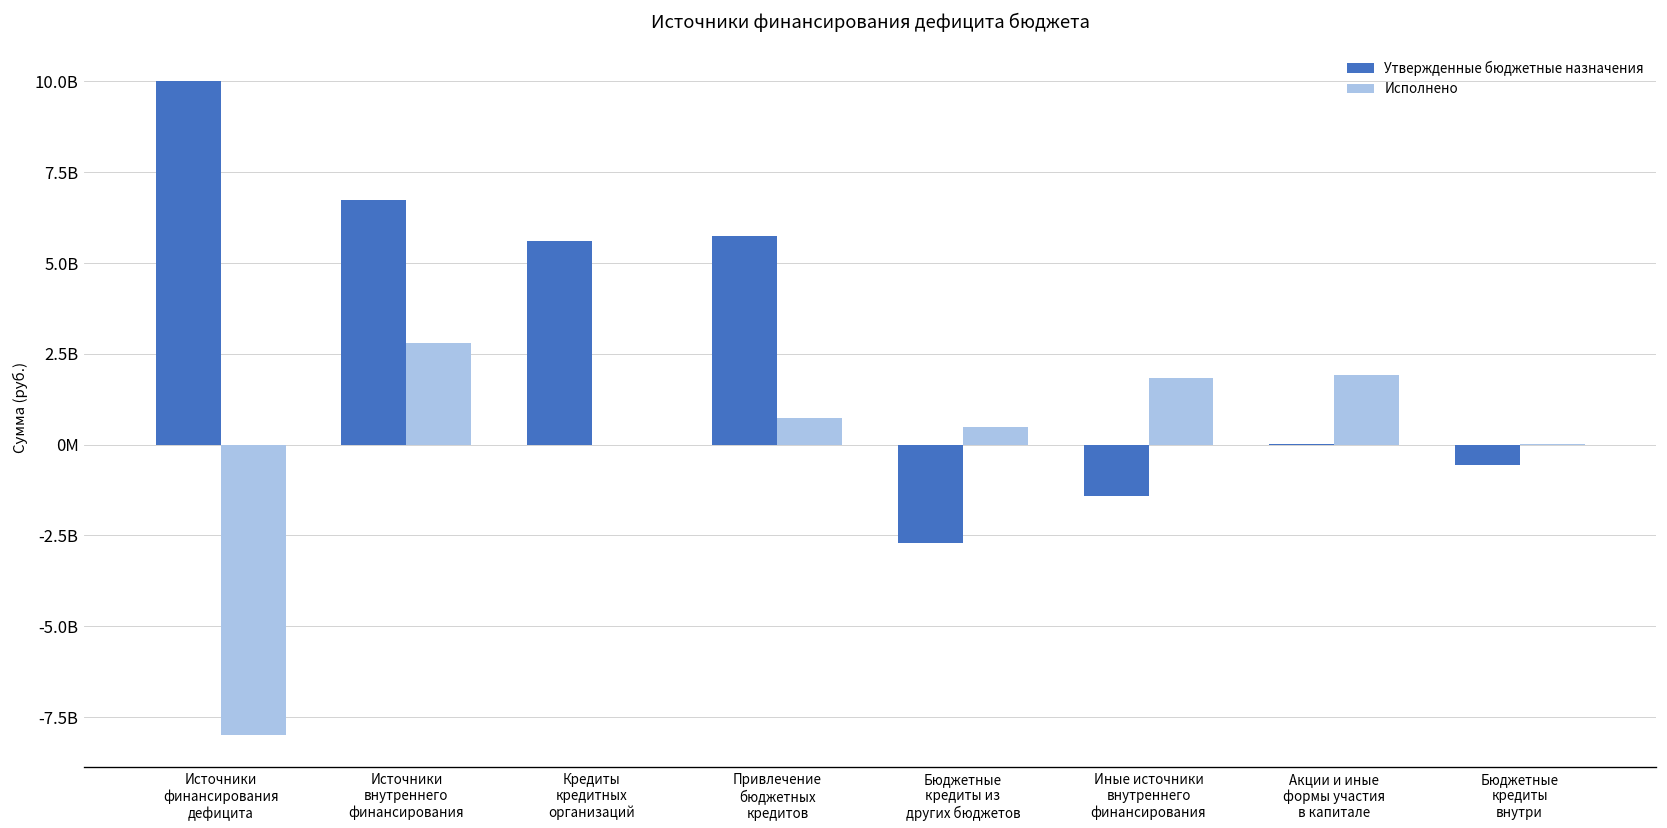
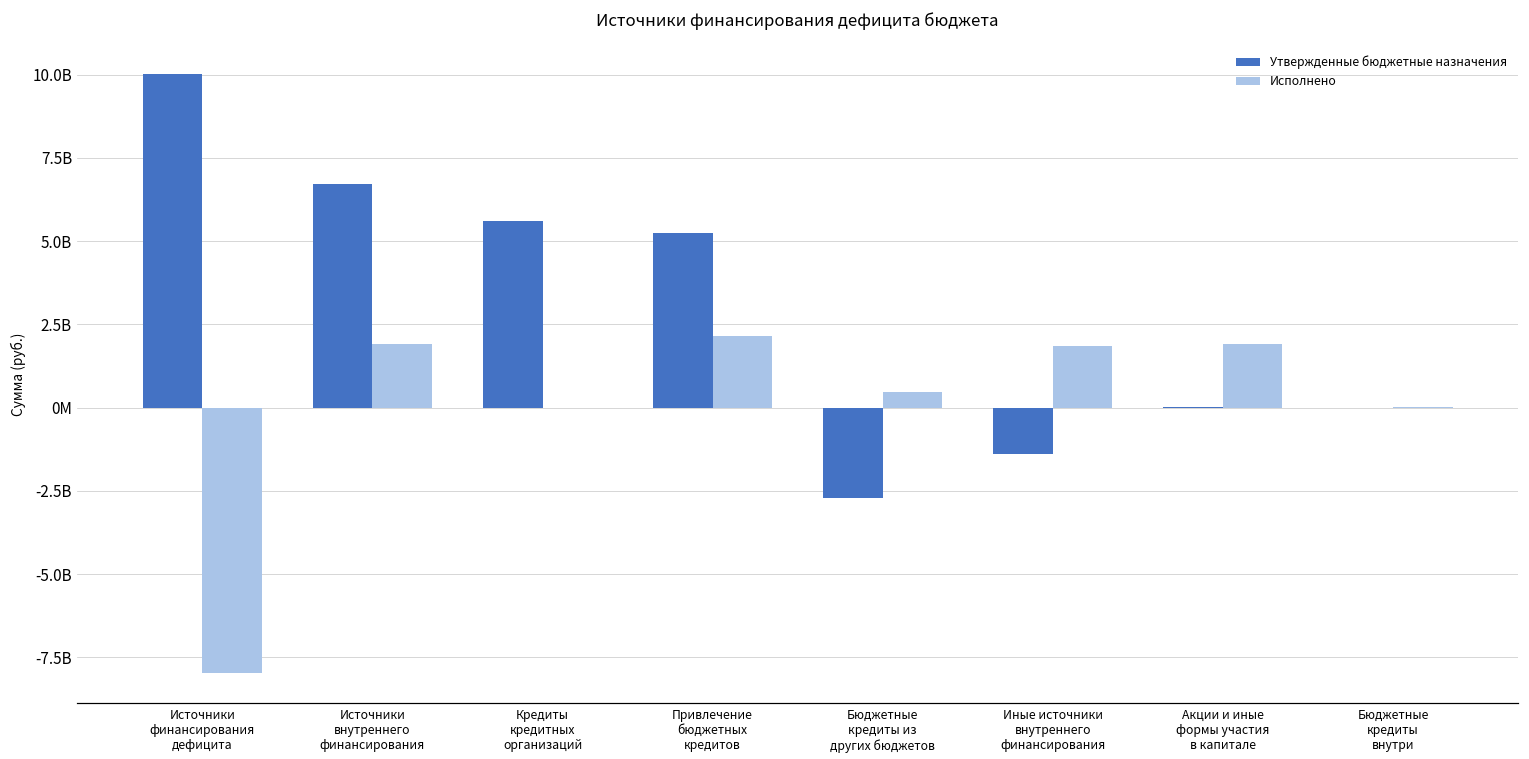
  {
    "Утвержденные бюджетные назначения": {
      "Источники финансирования дефицита": 10000000000,
      "Источники внутреннего финансирования": 6700000000,
      "Кредиты кредитных организаций": 5600000000,
-     "Привлечение бюджетных кредитов": 5700000000,
+     "Привлечение бюджетных кредитов": 5300000000,
      "Бюджетные кредиты из других бюджетов": -2700000000,
      "Иные источники внутреннего финансирования": -1400000000,
-     "Бюджетные кредиты внутри": -600000000
+     "Бюджетные кредиты внутри": 0
    },
    "Исполнено": {
      "Источники финансирования дефицита": -8000000000,
-     "Источники внутреннего финансирования": 2800000000,
+     "Источники внутреннего финансирования": 1900000000,
      "Кредиты кредитных организаций": 0,
-     "Привлечение бюджетных кредитов": 700000000,
+     "Привлечение бюджетных кредитов": 2100000000,
      "Бюджетные кредиты из других бюджетов": 500000000,
      "Иные источники внутреннего финансирования": 1800000000,
      "Акции и иные формы участия в капитале": 1900000000
    }
  }
